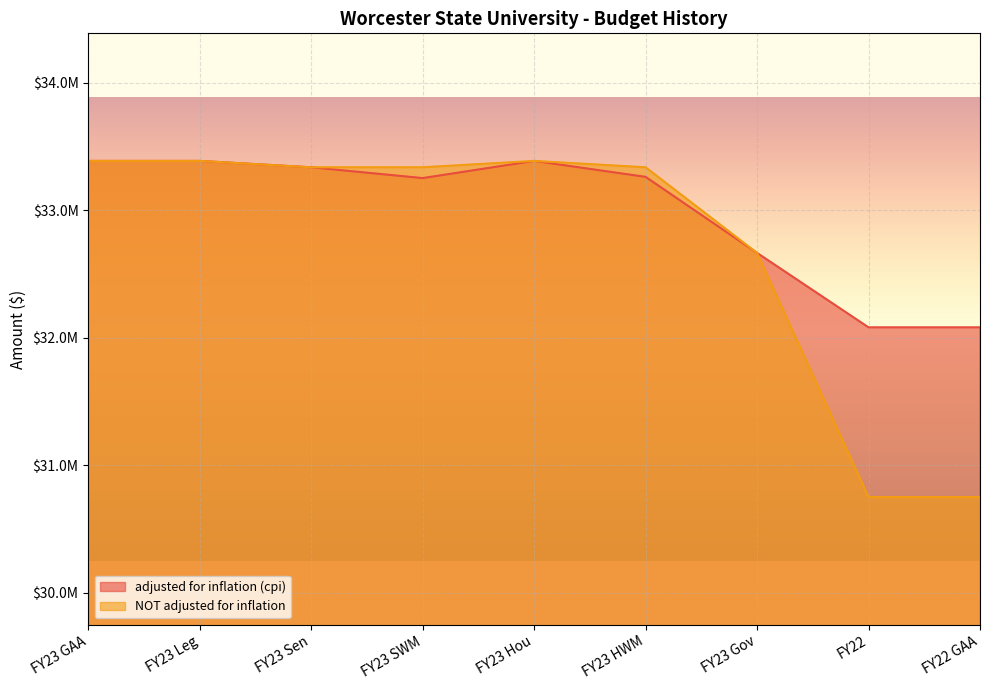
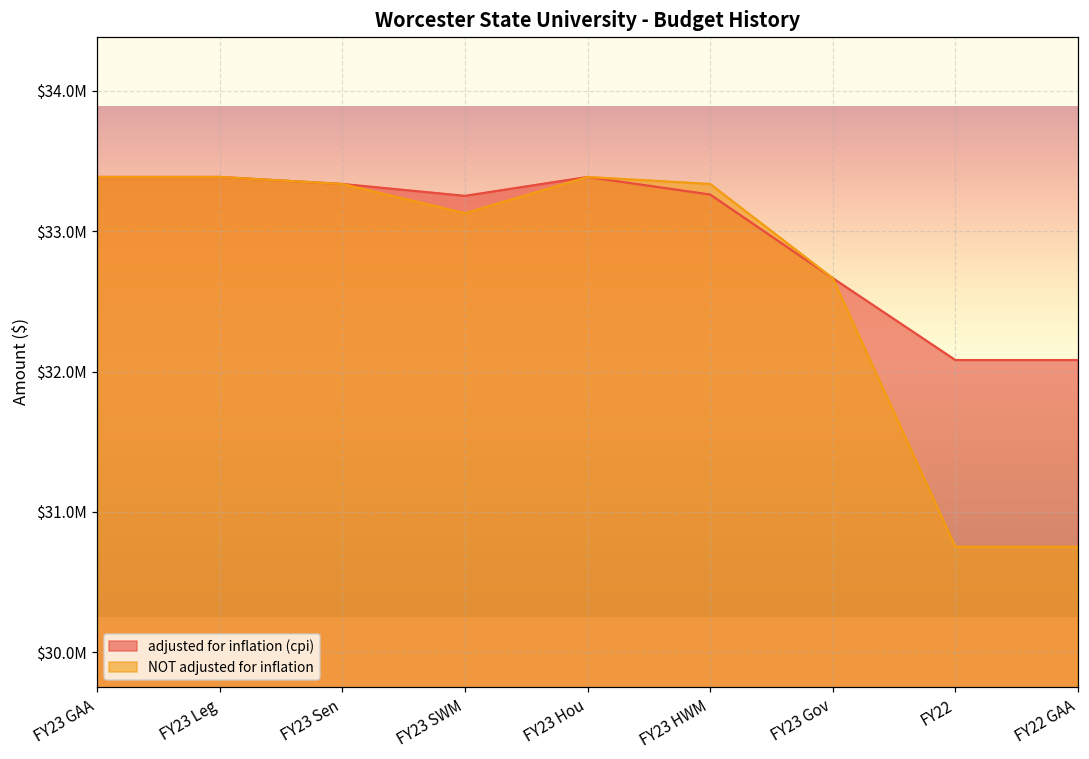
  {
    "adjusted for inflation (cpi)": {
      "FY23 SWM": "$33250000",
      "FY23 HWM": "$33260000",
      "FY22": "$32080000",
      "FY22 GAA": "$32080000"
    },
    "NOT adjusted for inflation": {
-     "FY23 SWM": "$33340000",
+     "FY23 SWM": "$33130000",
      "FY23 HWM": "$33340000",
      "FY22": "$30750000",
      "FY22 GAA": "$30750000"
    }
  }
